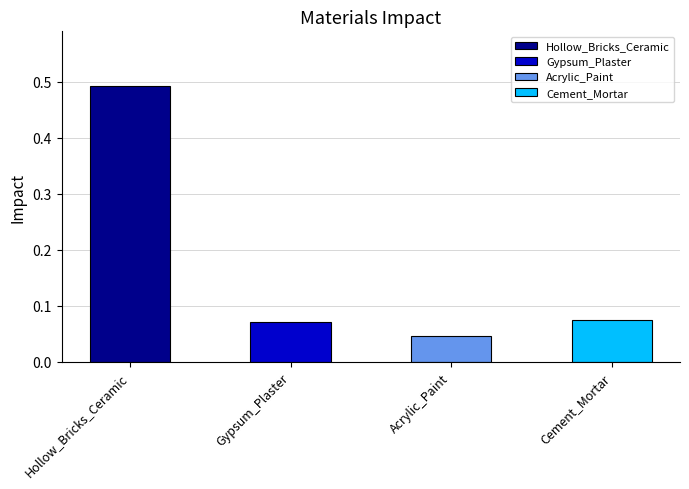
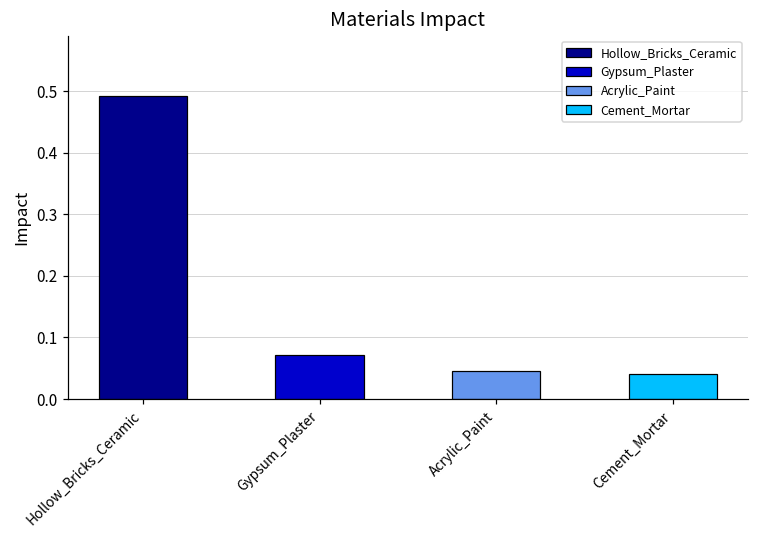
  {
    "Hollow_Bricks_Ceramic": 0.49,
    "Gypsum_Plaster": 0.07,
    "Acrylic_Paint": 0.05,
-   "Cement_Mortar": 0.07
+   "Cement_Mortar": 0.04
  }
